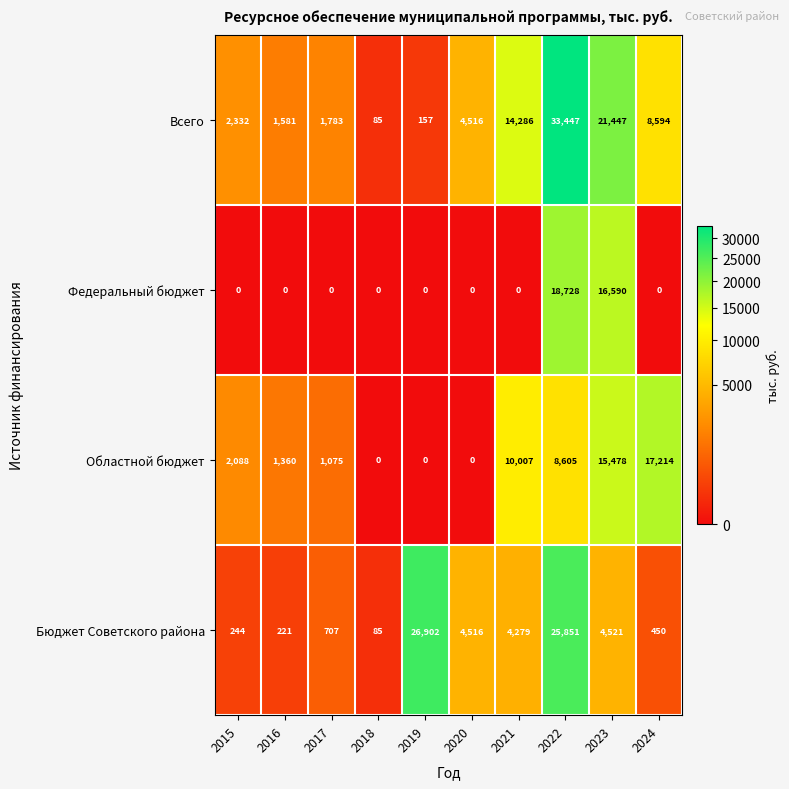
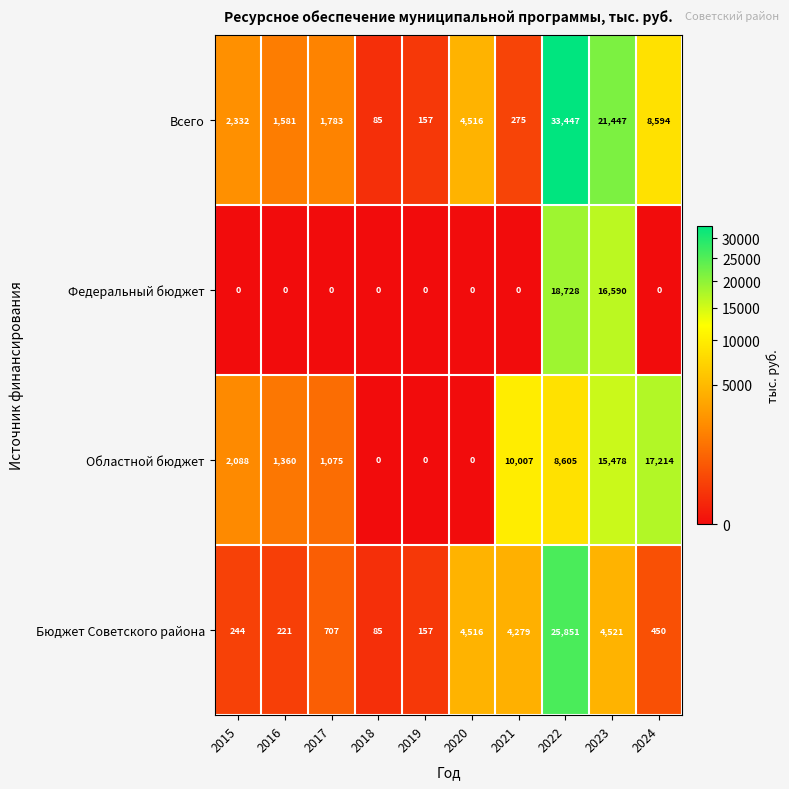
  {
    "Всего": {
      "2015": "2,332",
      "2016": "1,581",
      "2017": "1,783",
      "2018": "85",
      "2019": "157",
      "2020": "4,516",
-     "2021": "14,286",
+     "2021": "275",
      "2022": "33,447",
      "2023": "21,447",
      "2024": "8,594"
    },
    "Федеральный бюджет": {
      "2015": "0",
      "2016": "0",
      "2017": "0",
      "2018": "0",
      "2019": "0",
      "2020": "0",
      "2021": "0",
      "2022": "18,728",
      "2023": "16,590",
      "2024": "0"
    },
    "Областной бюджет": {
      "2015": "2,088",
      "2016": "1,360",
      "2017": "1,075",
      "2018": "0",
      "2019": "0",
      "2020": "0",
      "2021": "10,007",
      "2022": "8,605",
      "2023": "15,478",
      "2024": "17,214"
    },
    "Бюджет Советского района": {
      "2015": "244",
      "2016": "221",
      "2017": "707",
      "2018": "85",
-     "2019": "26,902",
+     "2019": "157",
      "2020": "4,516",
      "2021": "4,279",
      "2022": "25,851",
      "2023": "4,521",
      "2024": "450"
    }
  }
